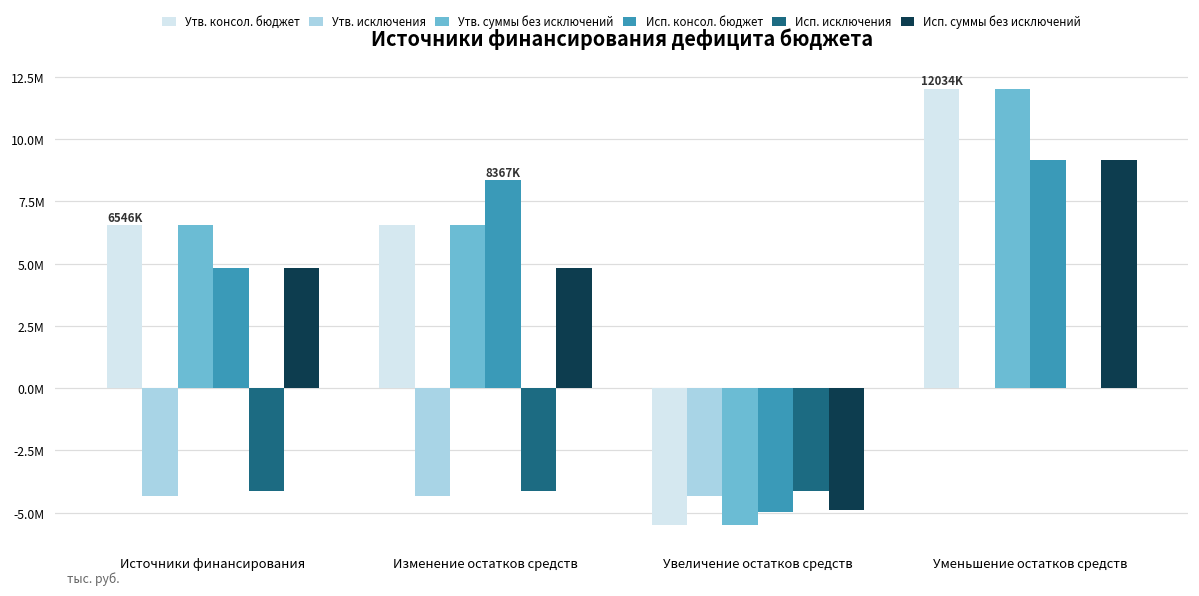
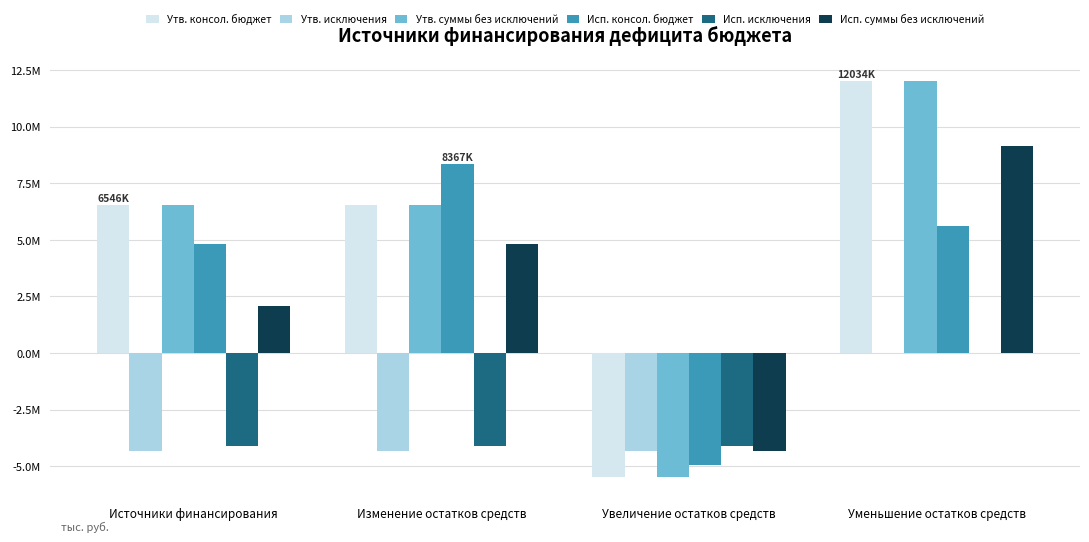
  {
    "Утв. суммы без исключений": {
      "Источники финансирования": 6500000,
      "Изменение остатков средств": 6500000,
      "Увеличение остатков средств": -5500000,
      "Уменьшение остатков средств": 12000000
    },
    "Исп. консол. бюджет": {
      "Источники финансирования": 4800000,
      "Увеличение остатков средств": -5000000,
-     "Уменьшение остатков средств": 9200000
+     "Уменьшение остатков средств": 5600000
    },
    "Исп. исключения": {
      "Источники финансирования": -4100000,
      "Изменение остатков средств": -4100000,
      "Увеличение остатков средств": -4100000,
      "Уменьшение остатков средств": 0
    },
    "Исп. суммы без исключений": {
-     "Источники финансирования": 4800000,
+     "Источники финансирования": 2100000,
      "Изменение остатков средств": 4800000,
-     "Увеличение остатков средств": -4900000,
+     "Увеличение остатков средств": -4300000,
      "Уменьшение остатков средств": 9200000
    }
  }
